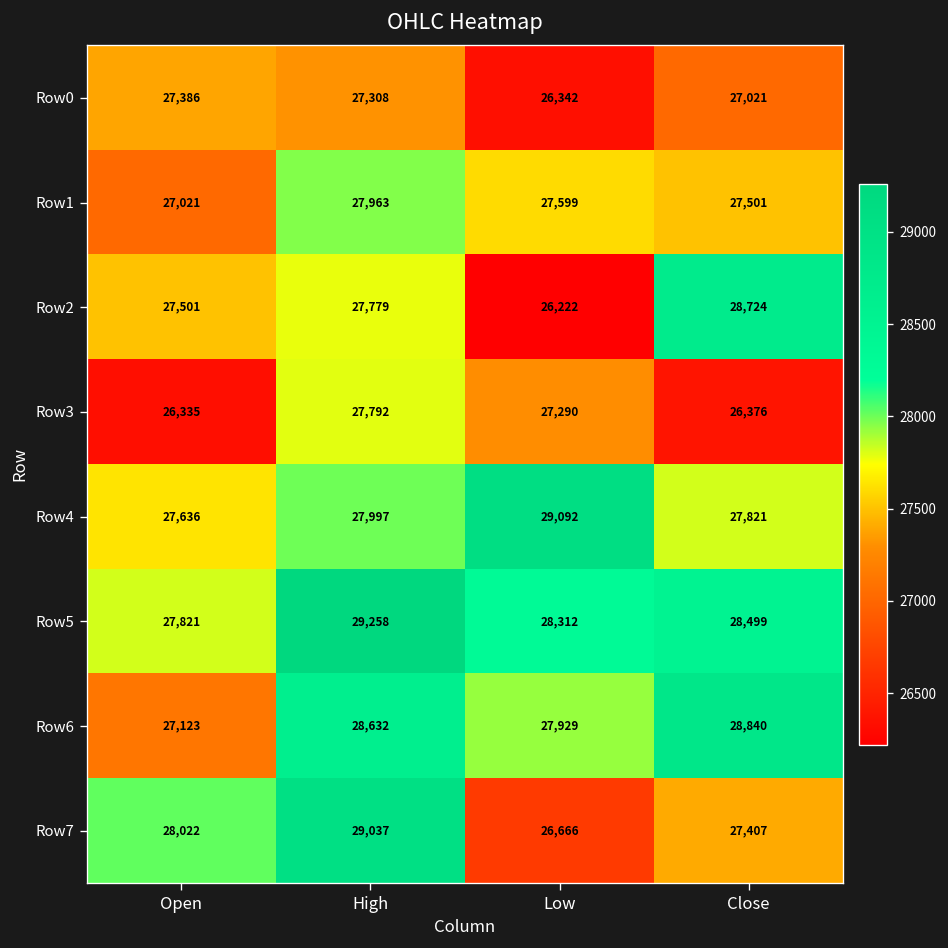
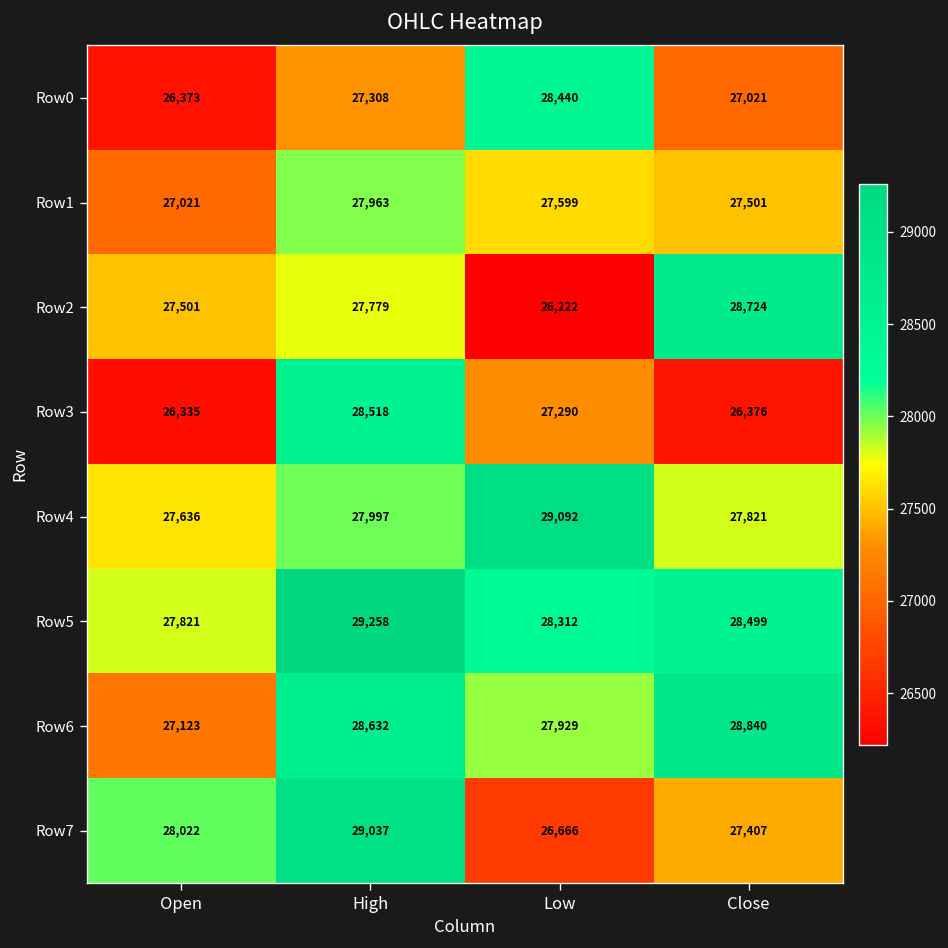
  {
    "Row0": {
-     "Open": "27,386",
+     "Open": "26,373",
      "High": "27,308",
-     "Low": "26,342",
+     "Low": "28,440",
      "Close": "27,021"
    },
    "Row1": {
      "Open": "27,021",
      "High": "27,963",
      "Low": "27,599",
      "Close": "27,501"
    },
    "Row2": {
      "Open": "27,501",
      "High": "27,779",
      "Low": "26,222",
      "Close": "28,724"
    },
    "Row3": {
      "Open": "26,335",
-     "High": "27,792",
+     "High": "28,518",
      "Low": "27,290",
      "Close": "26,376"
    },
    "Row4": {
      "Open": "27,636",
      "High": "27,997",
      "Low": "29,092",
      "Close": "27,821"
    },
    "Row5": {
      "Open": "27,821",
      "High": "29,258",
      "Low": "28,312",
      "Close": "28,499"
    },
    "Row6": {
      "Open": "27,123",
      "High": "28,632",
      "Low": "27,929",
      "Close": "28,840"
    },
    "Row7": {
      "Open": "28,022",
      "High": "29,037",
      "Low": "26,666",
      "Close": "27,407"
    }
  }
